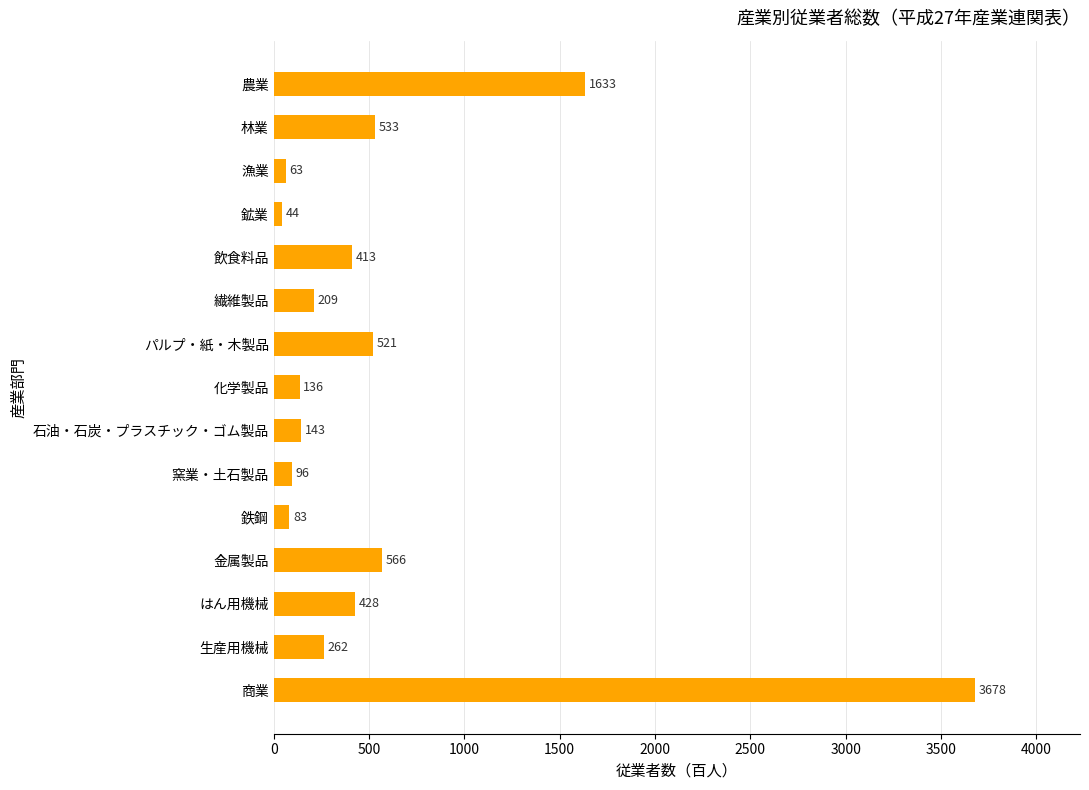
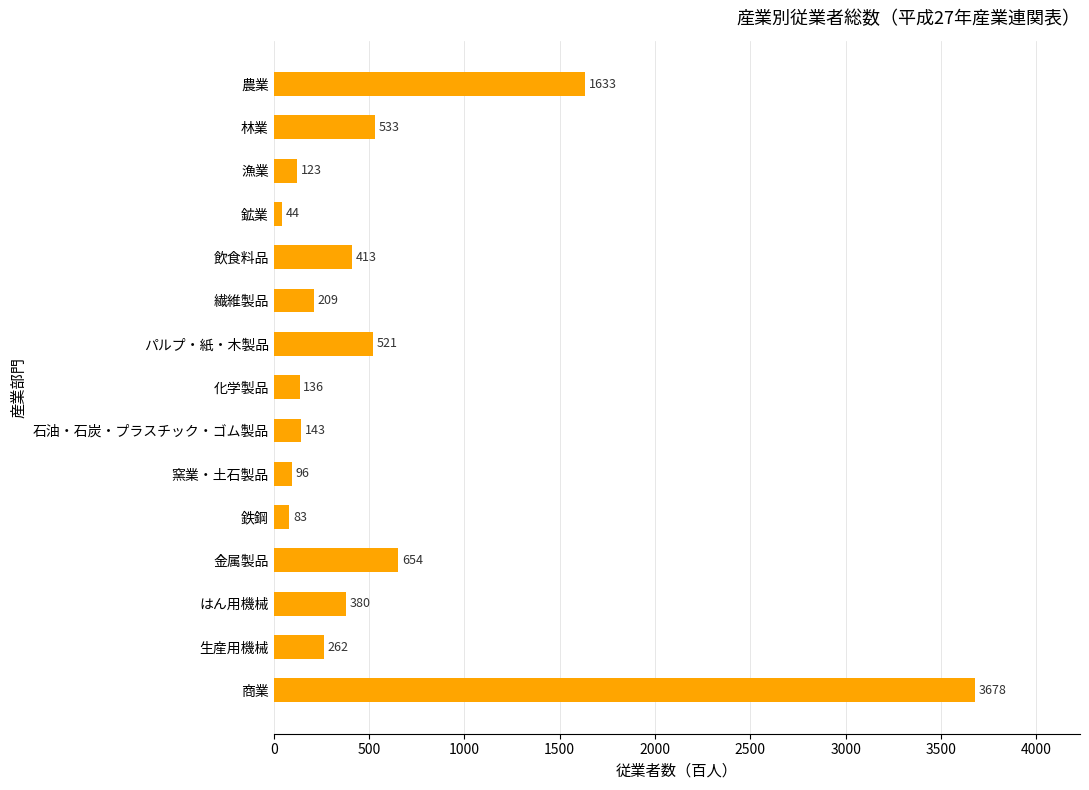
  {
    "農業": 1633,
    "林業": 533,
-   "漁業": 63,
+   "漁業": 123,
    "鉱業": 44,
    "飲食料品": 413,
    "繊維製品": 209,
    "パルプ・紙・木製品": 521,
    "化学製品": 136,
    "石油・石炭・プラスチック・ゴム製品": 143,
    "窯業・土石製品": 96,
    "鉄鋼": 83,
-   "金属製品": 566,
-   "はん用機械": 428,
+   "金属製品": 654,
+   "はん用機械": 380,
    "生産用機械": 262,
    "商業": 3678
  }
